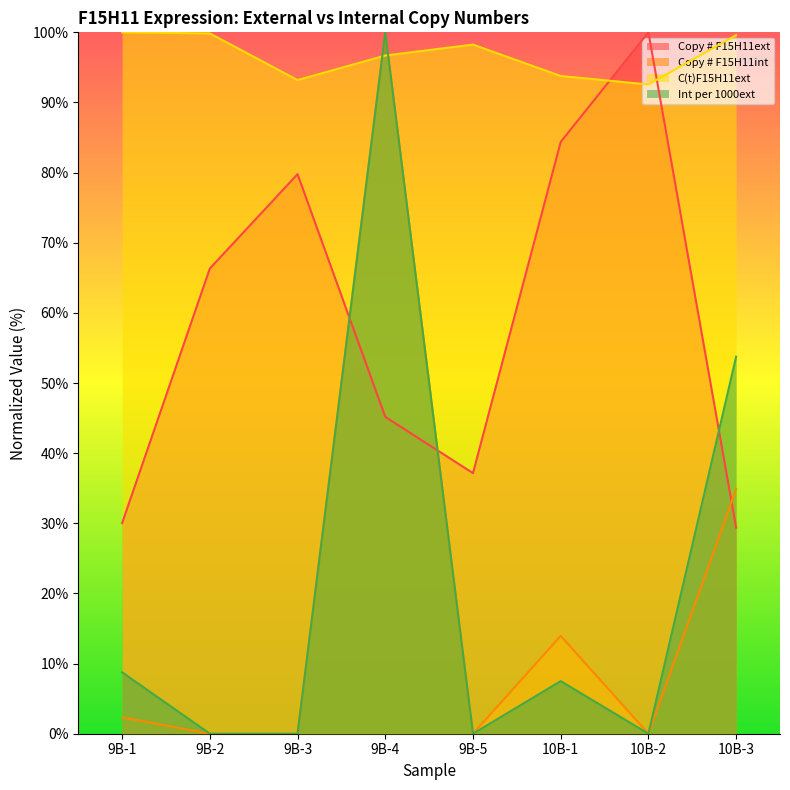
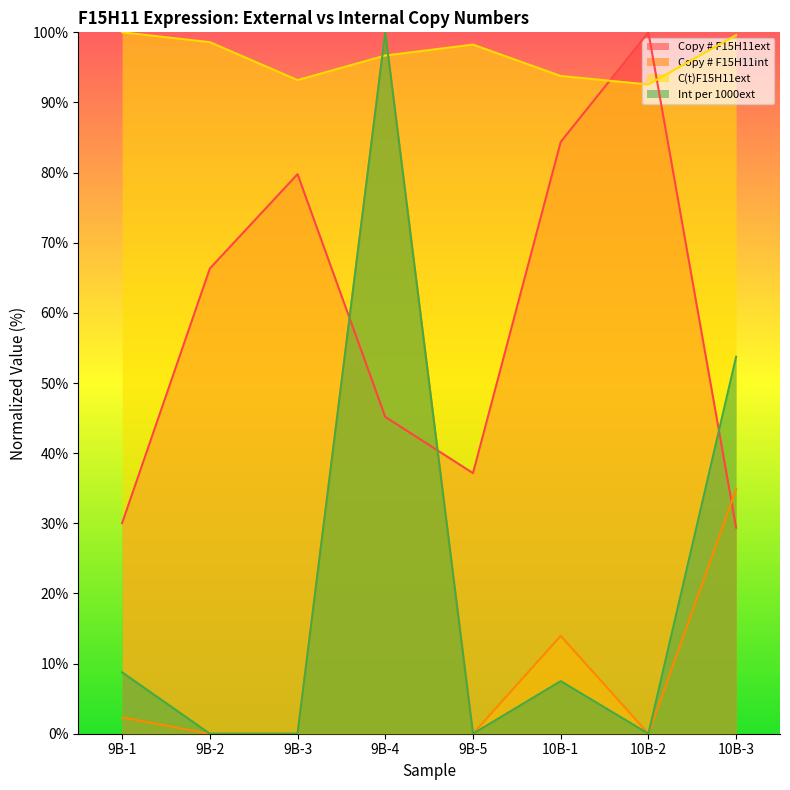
  {
    "Copy # F15H11ext": {
      "9B-1": "30%",
      "9B-2": "66%",
      "9B-3": "80%",
      "9B-4": "45%",
      "9B-5": "37%",
      "10B-1": "84%",
      "10B-2": "100%",
      "10B-3": "29%"
    },
    "Copy # F15H11int": {
      "9B-1": "2%",
      "10B-1": "14%",
      "10B-3": "35%"
    },
    "C(t)F15H11ext": {
      "9B-1": "100%",
-     "9B-2": "100%",
+     "9B-2": "99%",
      "9B-3": "93%",
      "9B-4": "97%",
      "9B-5": "98%",
      "10B-1": "94%",
      "10B-3": "100%"
    },
    "Int per 1000ext": {
      "9B-1": "9%",
      "10B-1": "8%",
      "10B-3": "54%"
    }
  }
